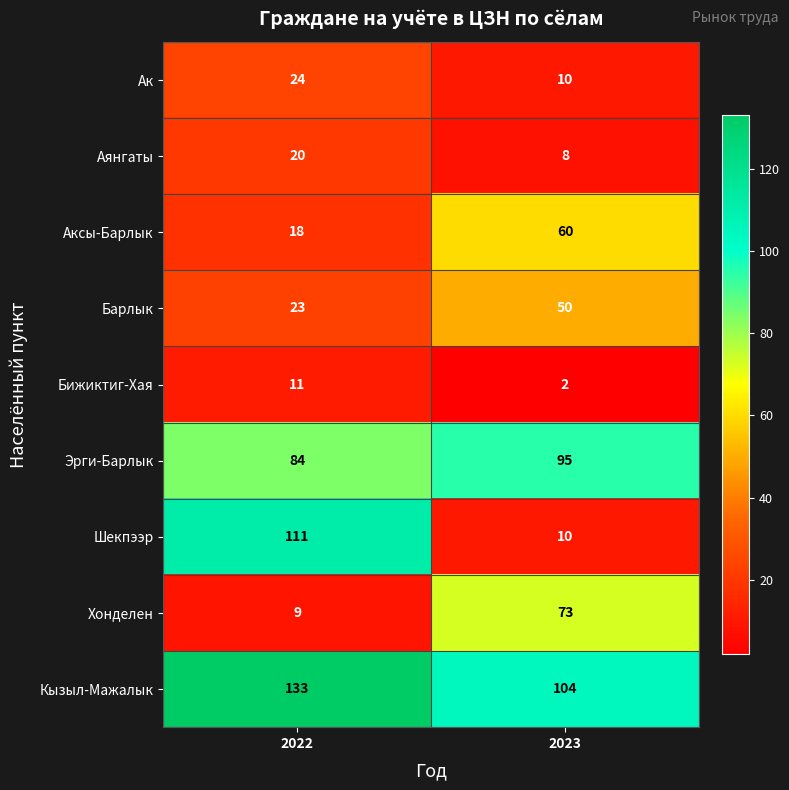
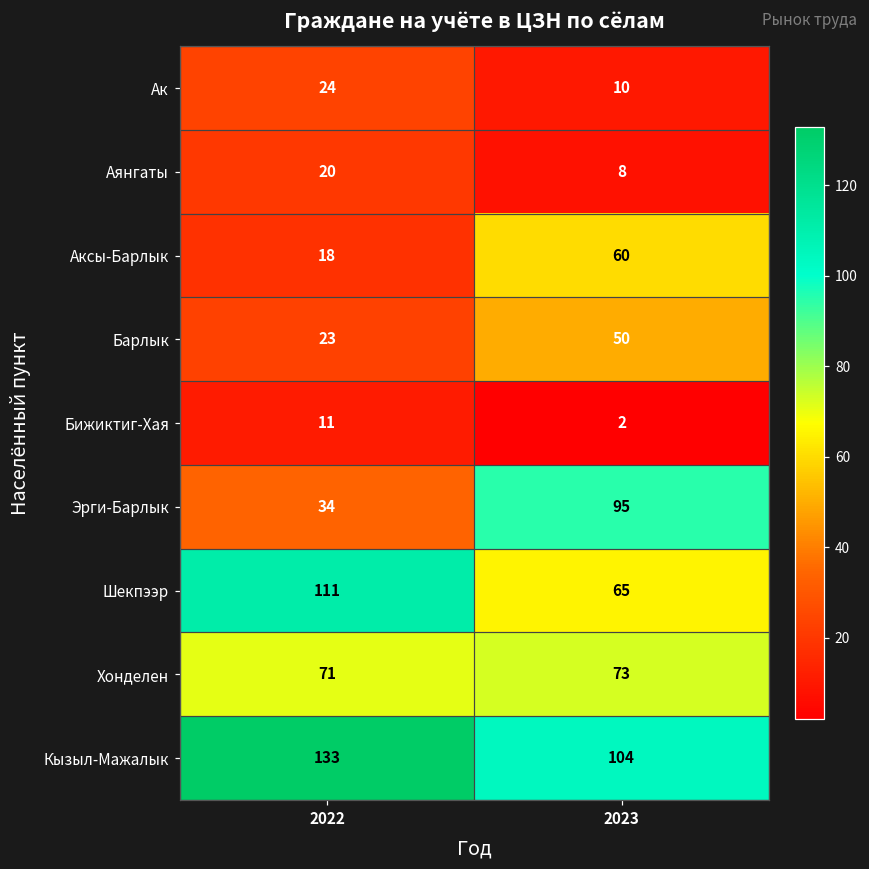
  {
    "Ак": {
      "2022": 24,
      "2023": 10
    },
    "Аянгаты": {
      "2022": 20,
      "2023": 8
    },
    "Аксы-Барлык": {
      "2022": 18,
      "2023": 60
    },
    "Барлык": {
      "2022": 23,
      "2023": 50
    },
    "Бижиктиг-Хая": {
      "2022": 11,
      "2023": 2
    },
    "Эрги-Барлык": {
-     "2022": 84,
+     "2022": 34,
      "2023": 95
    },
    "Шекпээр": {
      "2022": 111,
-     "2023": 10
+     "2023": 65
    },
    "Хонделен": {
-     "2022": 9,
+     "2022": 71,
      "2023": 73
    },
    "Кызыл-Мажалык": {
      "2022": 133,
      "2023": 104
    }
  }
